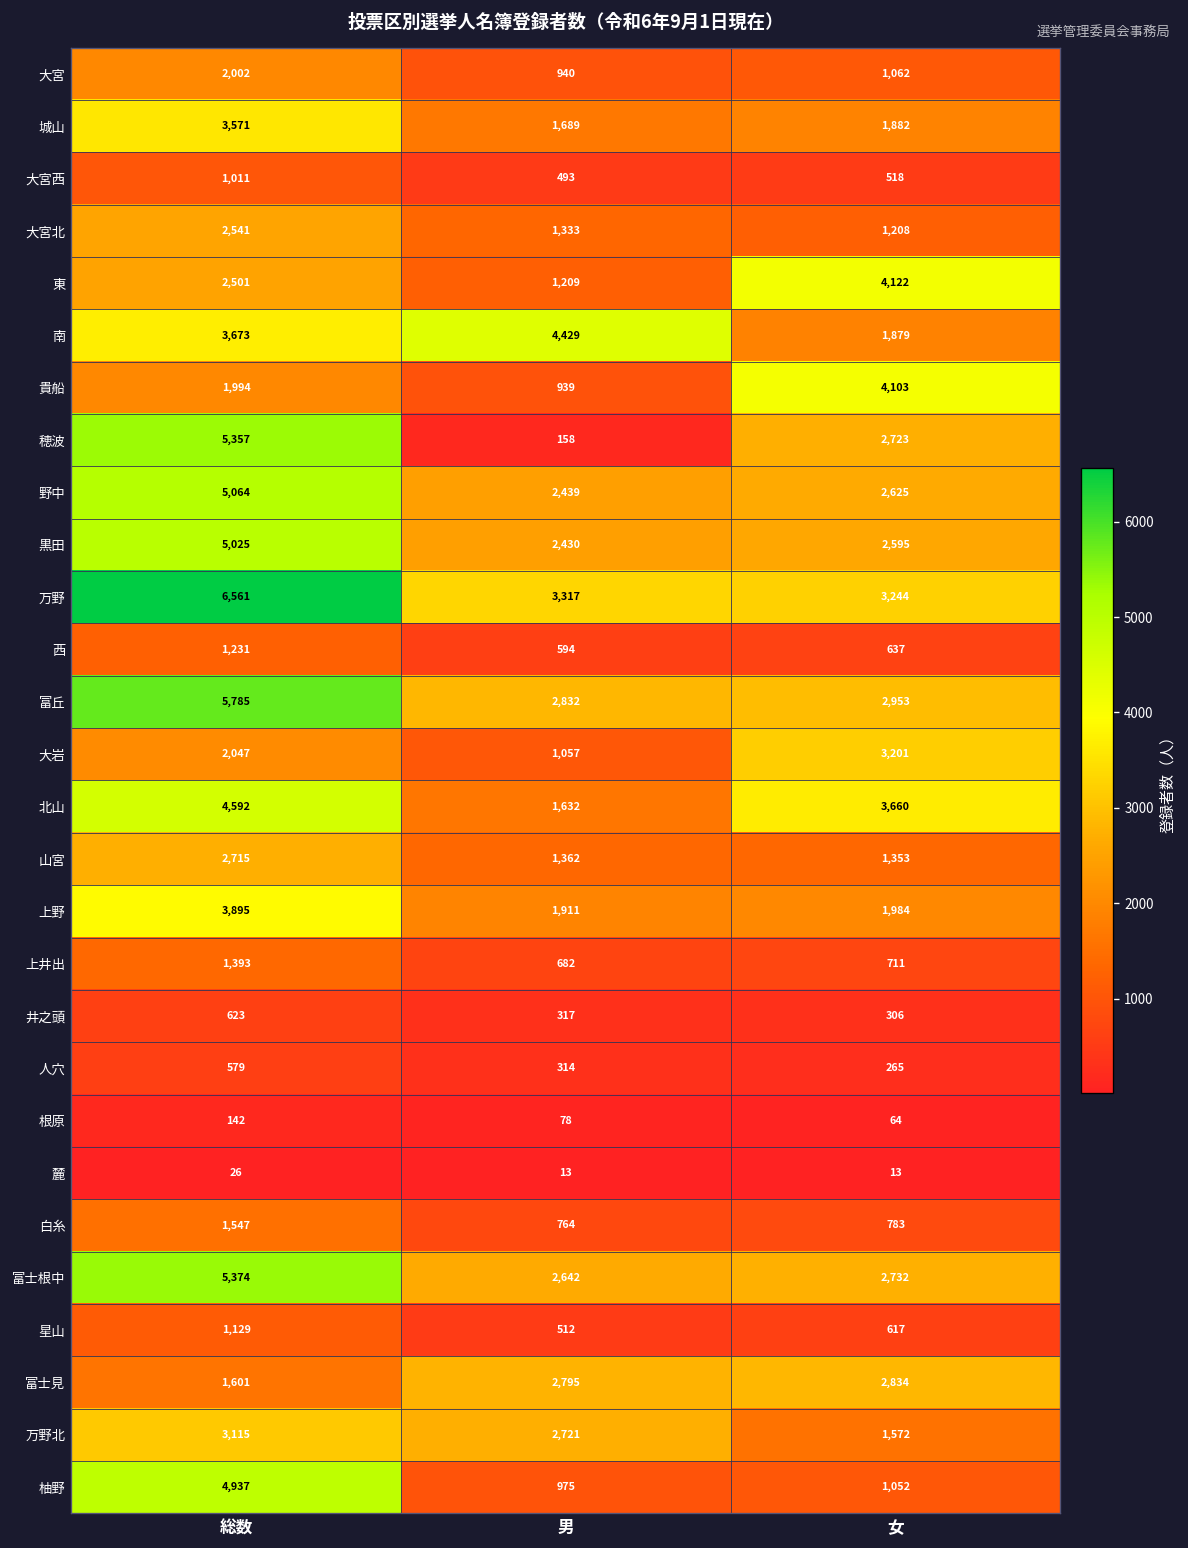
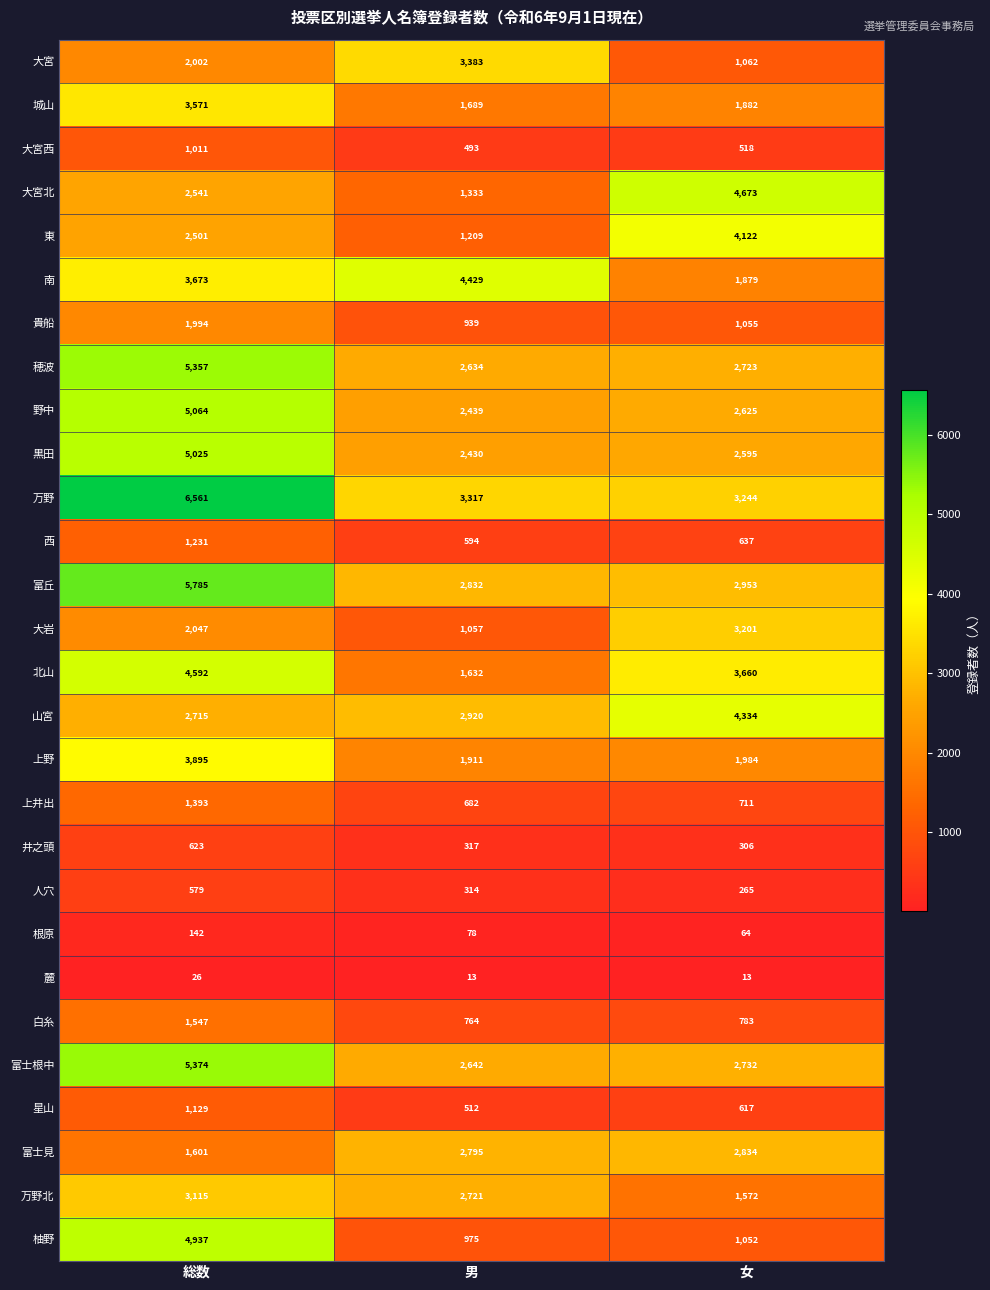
  {
    "大宮": {
      "総数": "2,002",
-     "男": "940",
+     "男": "3,383",
      "女": "1,062"
    },
    "城山": {
      "総数": "3,571",
      "男": "1,689",
      "女": "1,882"
    },
    "大宮西": {
      "総数": "1,011",
      "男": "493",
      "女": "518"
    },
    "大宮北": {
      "総数": "2,541",
      "男": "1,333",
-     "女": "1,208"
+     "女": "4,673"
    },
    "東": {
      "総数": "2,501",
      "男": "1,209",
      "女": "4,122"
    },
    "南": {
      "総数": "3,673",
      "男": "4,429",
      "女": "1,879"
    },
    "貴船": {
      "総数": "1,994",
      "男": "939",
-     "女": "4,103"
+     "女": "1,055"
    },
    "穂波": {
      "総数": "5,357",
-     "男": "158",
+     "男": "2,634",
      "女": "2,723"
    },
    "野中": {
      "総数": "5,064",
      "男": "2,439",
      "女": "2,625"
    },
    "黒田": {
      "総数": "5,025",
      "男": "2,430",
      "女": "2,595"
    },
    "万野": {
      "総数": "6,561",
      "男": "3,317",
      "女": "3,244"
    },
    "西": {
      "総数": "1,231",
      "男": "594",
      "女": "637"
    },
    "富丘": {
      "総数": "5,785",
      "男": "2,832",
      "女": "2,953"
    },
    "大岩": {
      "総数": "2,047",
      "男": "1,057",
      "女": "3,201"
    },
    "北山": {
      "総数": "4,592",
      "男": "1,632",
      "女": "3,660"
    },
    "山宮": {
      "総数": "2,715",
-     "男": "1,362",
-     "女": "1,353"
+     "男": "2,920",
+     "女": "4,334"
    },
    "上野": {
      "総数": "3,895",
      "男": "1,911",
      "女": "1,984"
    },
    "上井出": {
      "総数": "1,393",
      "男": "682",
      "女": "711"
    },
    "井之頭": {
      "総数": "623",
      "男": "317",
      "女": "306"
    },
    "人穴": {
      "総数": "579",
      "男": "314",
      "女": "265"
    },
    "根原": {
      "総数": "142",
      "男": "78",
      "女": "64"
    },
    "麓": {
      "総数": "26",
      "男": "13",
      "女": "13"
    },
    "白糸": {
      "総数": "1,547",
      "男": "764",
      "女": "783"
    },
    "富士根中": {
      "総数": "5,374",
      "男": "2,642",
      "女": "2,732"
    },
    "星山": {
      "総数": "1,129",
      "男": "512",
      "女": "617"
    },
    "富士見": {
      "総数": "1,601",
      "男": "2,795",
      "女": "2,834"
    },
    "万野北": {
      "総数": "3,115",
      "男": "2,721",
      "女": "1,572"
    },
    "柚野": {
      "総数": "4,937",
      "男": "975",
      "女": "1,052"
    }
  }
